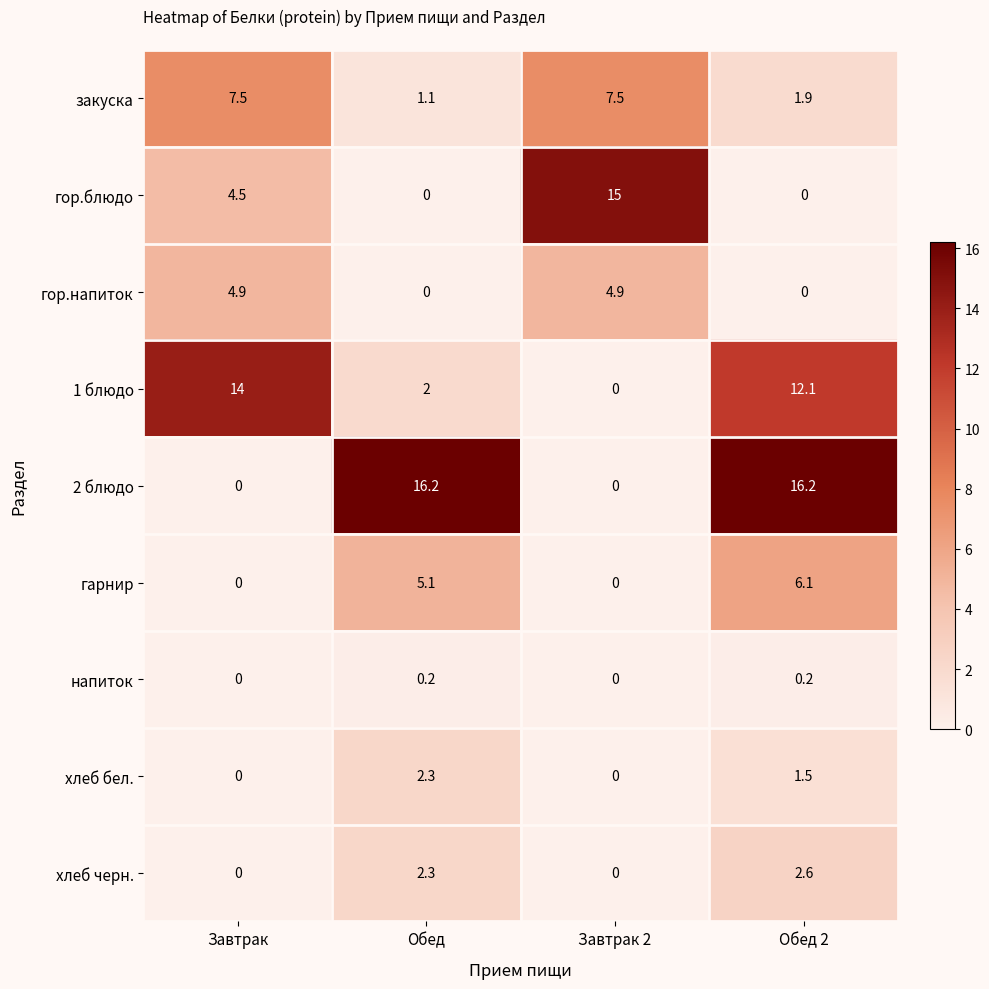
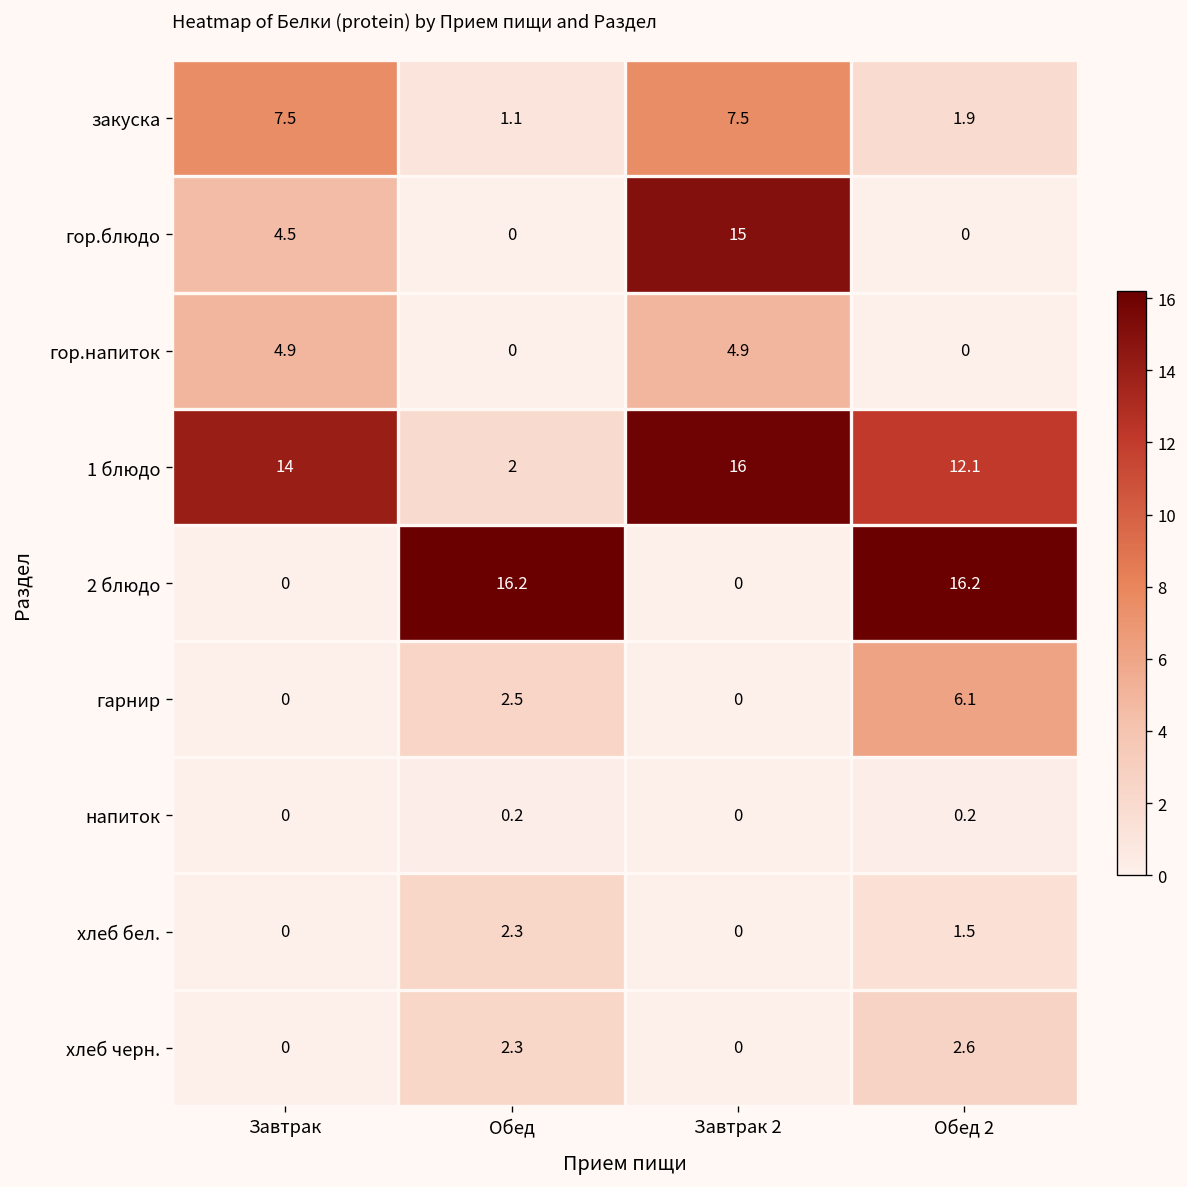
  {
    "закуска": {
      "Завтрак": 7.5,
      "Обед": 1.1,
      "Завтрак 2": 7.5,
      "Обед 2": 1.9
    },
    "гор.блюдо": {
      "Завтрак": 4.5,
      "Обед": 0,
      "Завтрак 2": 15,
      "Обед 2": 0
    },
    "гор.напиток": {
      "Завтрак": 4.9,
      "Обед": 0,
      "Завтрак 2": 4.9,
      "Обед 2": 0
    },
    "1 блюдо": {
      "Завтрак": 14,
      "Обед": 2,
-     "Завтрак 2": 0,
+     "Завтрак 2": 16,
      "Обед 2": 12.1
    },
    "2 блюдо": {
      "Завтрак": 0,
      "Обед": 16.2,
      "Завтрак 2": 0,
      "Обед 2": 16.2
    },
    "гарнир": {
      "Завтрак": 0,
-     "Обед": 5.1,
+     "Обед": 2.5,
      "Завтрак 2": 0,
      "Обед 2": 6.1
    },
    "напиток": {
      "Завтрак": 0,
      "Обед": 0.2,
      "Завтрак 2": 0,
      "Обед 2": 0.2
    },
    "хлеб бел.": {
      "Завтрак": 0,
      "Обед": 2.3,
      "Завтрак 2": 0,
      "Обед 2": 1.5
    },
    "хлеб черн.": {
      "Завтрак": 0,
      "Обед": 2.3,
      "Завтрак 2": 0,
      "Обед 2": 2.6
    }
  }
